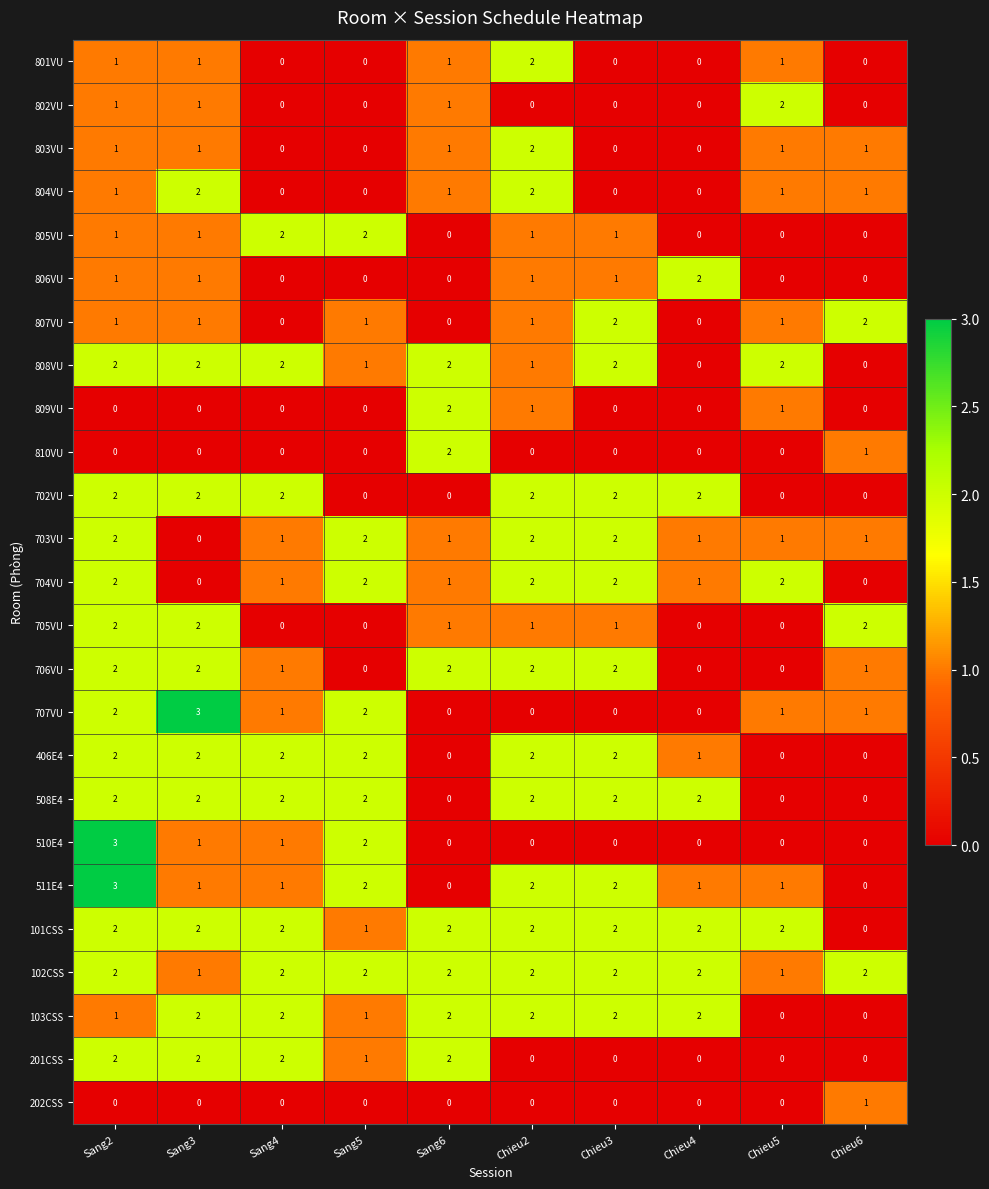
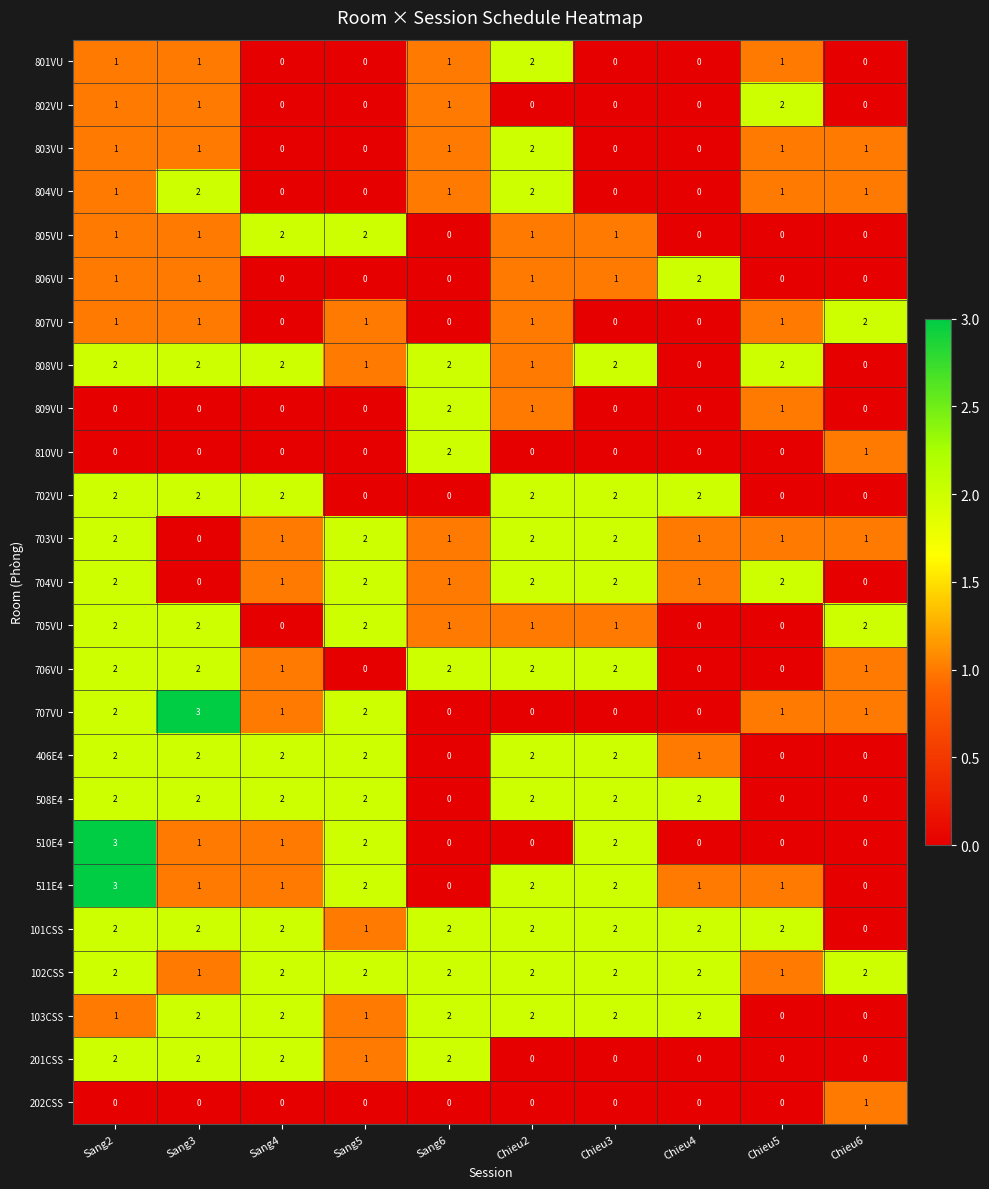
  {
    "807VU": {
      "Sang2": 1,
      "Sang3": 1,
      "Sang4": 0,
      "Sang5": 1,
      "Sang6": 0,
      "Chieu2": 1,
-     "Chieu3": 2,
+     "Chieu3": 0,
      "Chieu4": 0,
      "Chieu5": 1,
      "Chieu6": 2
    },
    "705VU": {
      "Sang2": 2,
      "Sang3": 2,
      "Sang4": 0,
-     "Sang5": 0,
+     "Sang5": 2,
      "Sang6": 1,
      "Chieu2": 1,
      "Chieu3": 1,
      "Chieu4": 0,
      "Chieu5": 0,
      "Chieu6": 2
    },
    "510E4": {
      "Sang2": 3,
      "Sang3": 1,
      "Sang4": 1,
      "Sang5": 2,
      "Sang6": 0,
      "Chieu2": 0,
-     "Chieu3": 0,
+     "Chieu3": 2,
      "Chieu4": 0,
      "Chieu5": 0,
      "Chieu6": 0
    }
  }
